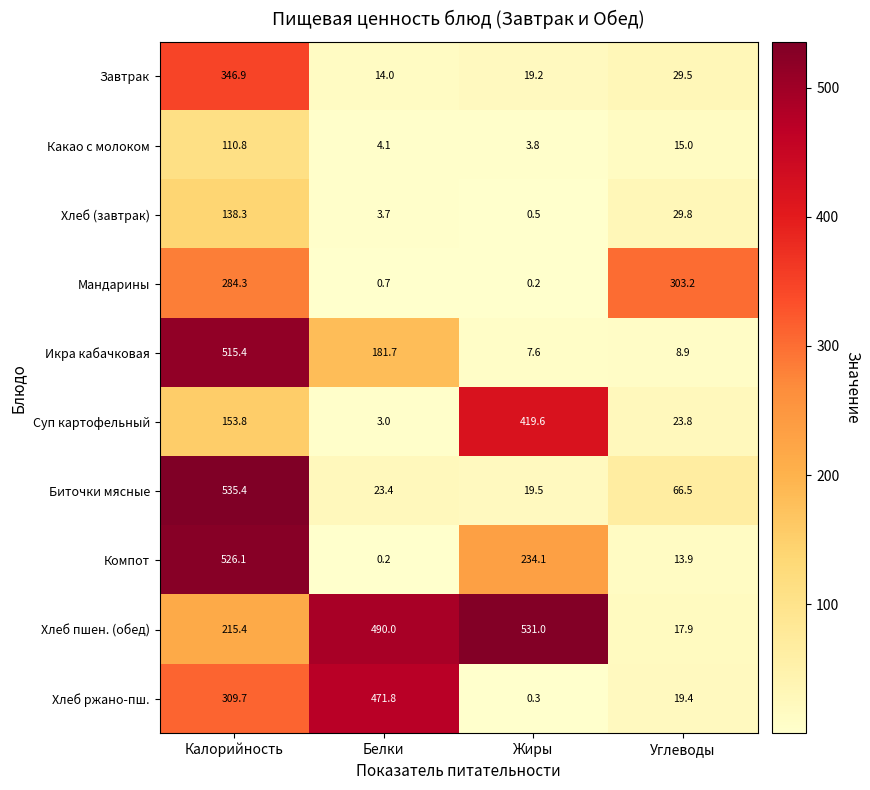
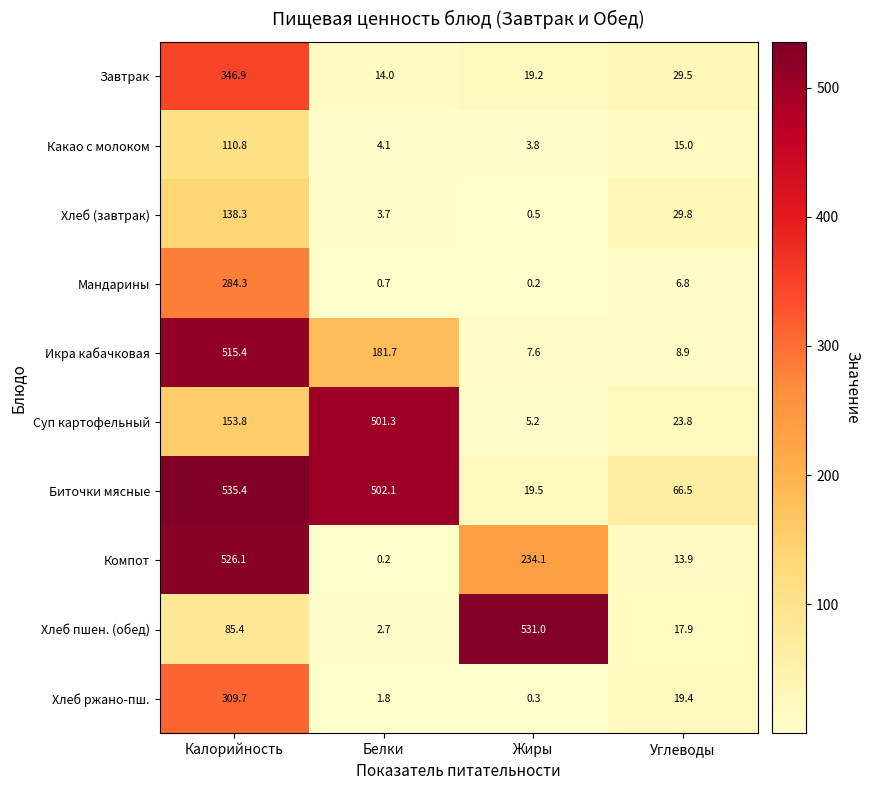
  {
    "Завтрак": {
      "Калорийность": 346.9,
      "Белки": 14.0,
      "Жиры": 19.2,
      "Углеводы": 29.5
    },
    "Какао с молоком": {
      "Калорийность": 110.8,
      "Белки": 4.1,
      "Жиры": 3.8,
      "Углеводы": 15.0
    },
    "Хлеб (завтрак)": {
      "Калорийность": 138.3,
      "Белки": 3.7,
      "Жиры": 0.5,
      "Углеводы": 29.8
    },
    "Мандарины": {
      "Калорийность": 284.3,
      "Белки": 0.7,
      "Жиры": 0.2,
-     "Углеводы": 303.2
+     "Углеводы": 6.8
    },
    "Икра кабачковая": {
      "Калорийность": 515.4,
      "Белки": 181.7,
      "Жиры": 7.6,
      "Углеводы": 8.9
    },
    "Суп картофельный": {
      "Калорийность": 153.8,
-     "Белки": 3.0,
-     "Жиры": 419.6,
+     "Белки": 501.3,
+     "Жиры": 5.2,
      "Углеводы": 23.8
    },
    "Биточки мясные": {
      "Калорийность": 535.4,
-     "Белки": 23.4,
+     "Белки": 502.1,
      "Жиры": 19.5,
      "Углеводы": 66.5
    },
    "Компот": {
      "Калорийность": 526.1,
      "Белки": 0.2,
      "Жиры": 234.1,
      "Углеводы": 13.9
    },
    "Хлеб пшен. (обед)": {
-     "Калорийность": 215.4,
-     "Белки": 490.0,
+     "Калорийность": 85.4,
+     "Белки": 2.7,
      "Жиры": 531.0,
      "Углеводы": 17.9
    },
    "Хлеб ржано-пш.": {
      "Калорийность": 309.7,
-     "Белки": 471.8,
+     "Белки": 1.8,
      "Жиры": 0.3,
      "Углеводы": 19.4
    }
  }
